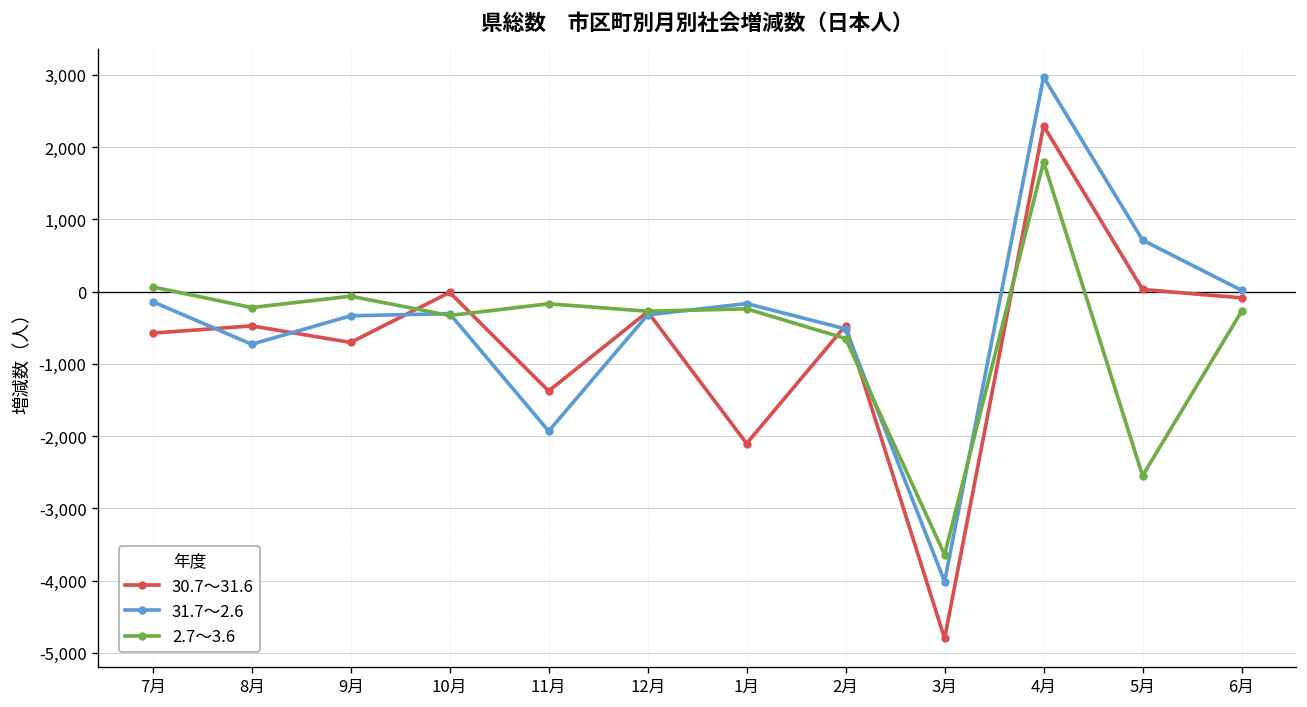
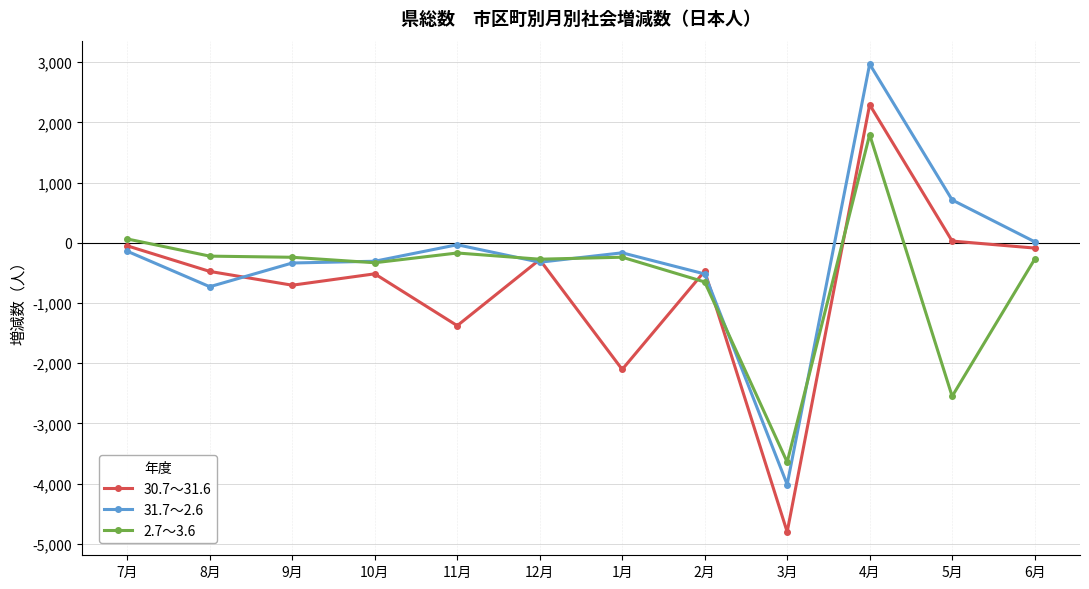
  {
    "30.7～31.6": {
-     "7月": "-600",
+     "7月": "-100",
      "8月": "-500",
      "9月": "-700",
-     "10月": "0",
+     "10月": "-500",
      "11月": "-1,400",
      "1月": "-2,100",
      "2月": "-500",
      "3月": "-4,800",
      "4月": "2,300",
      "5月": "0",
      "6月": "-100"
    },
    "31.7～2.6": {
      "7月": "-100",
      "8月": "-700",
      "9月": "-300",
-     "11月": "-1,900",
+     "11月": "0",
      "12月": "-300",
      "1月": "-200",
      "2月": "-500",
      "3月": "-4,000",
      "4月": "3,000",
      "5月": "700",
      "6月": "0"
    },
    "2.7～3.6": {
      "7月": "100",
      "8月": "-200",
-     "9月": "-100",
+     "9月": "-200",
      "11月": "-200",
      "1月": "-200",
      "2月": "-700",
      "3月": "-3,600",
      "4月": "1,800",
      "5月": "-2,500",
      "6月": "-300"
    }
  }
